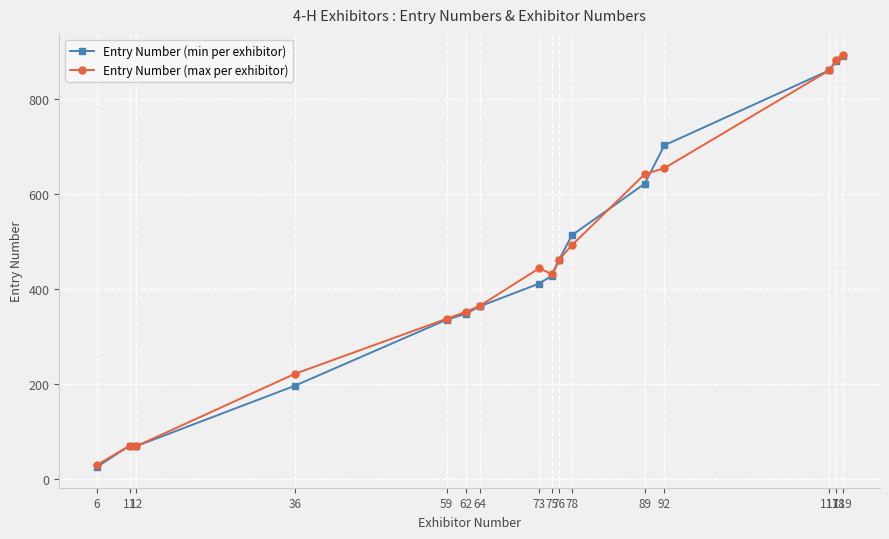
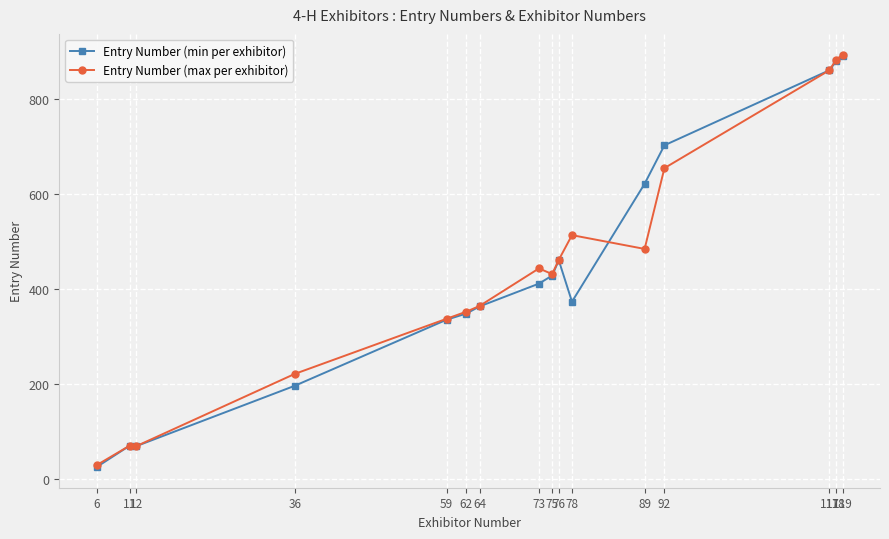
  {
    "Entry Number (min per exhibitor)": {
      "36": 200,
      "73": 410,
-     "78": 510,
+     "78": 370,
      "89": 620,
      "92": 700
    },
    "Entry Number (max per exhibitor)": {
      "36": 220,
      "73": 440,
-     "78": 490,
-     "89": 640,
+     "78": 510,
+     "89": 480,
      "92": 650
    }
  }
